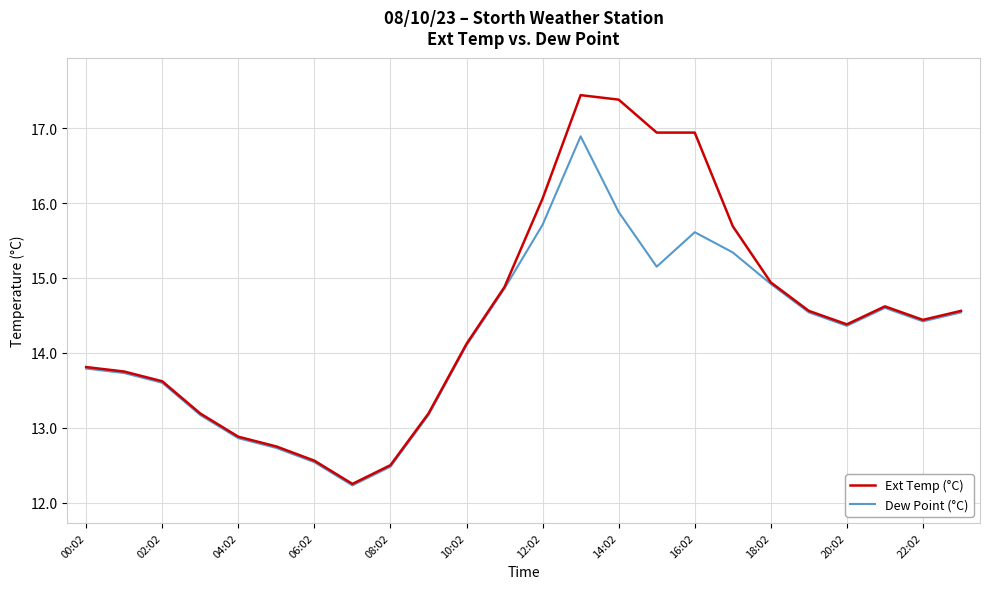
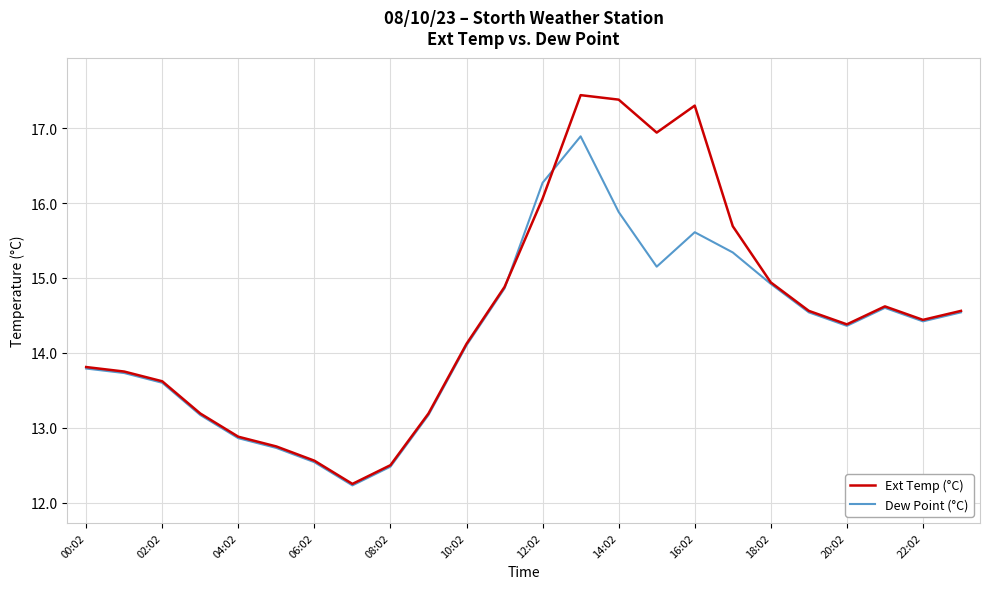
  {
    "Ext Temp (°C)": {
      "12:02": 16.1,
      "14:02": 17.4,
-     "16:02": 16.9
+     "16:02": 17.3
    },
    "Dew Point (°C)": {
-     "12:02": 15.7,
+     "12:02": 16.3,
      "14:02": 15.9,
      "16:02": 15.6
    }
  }
